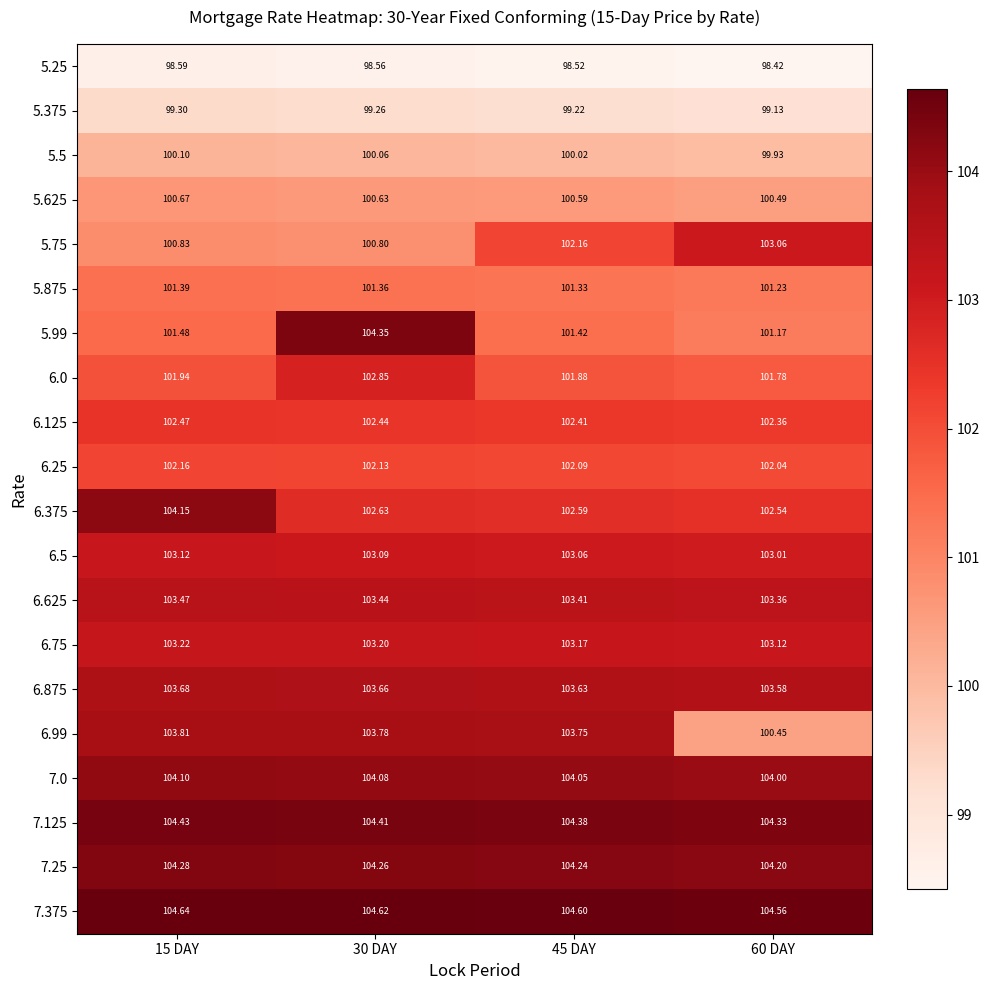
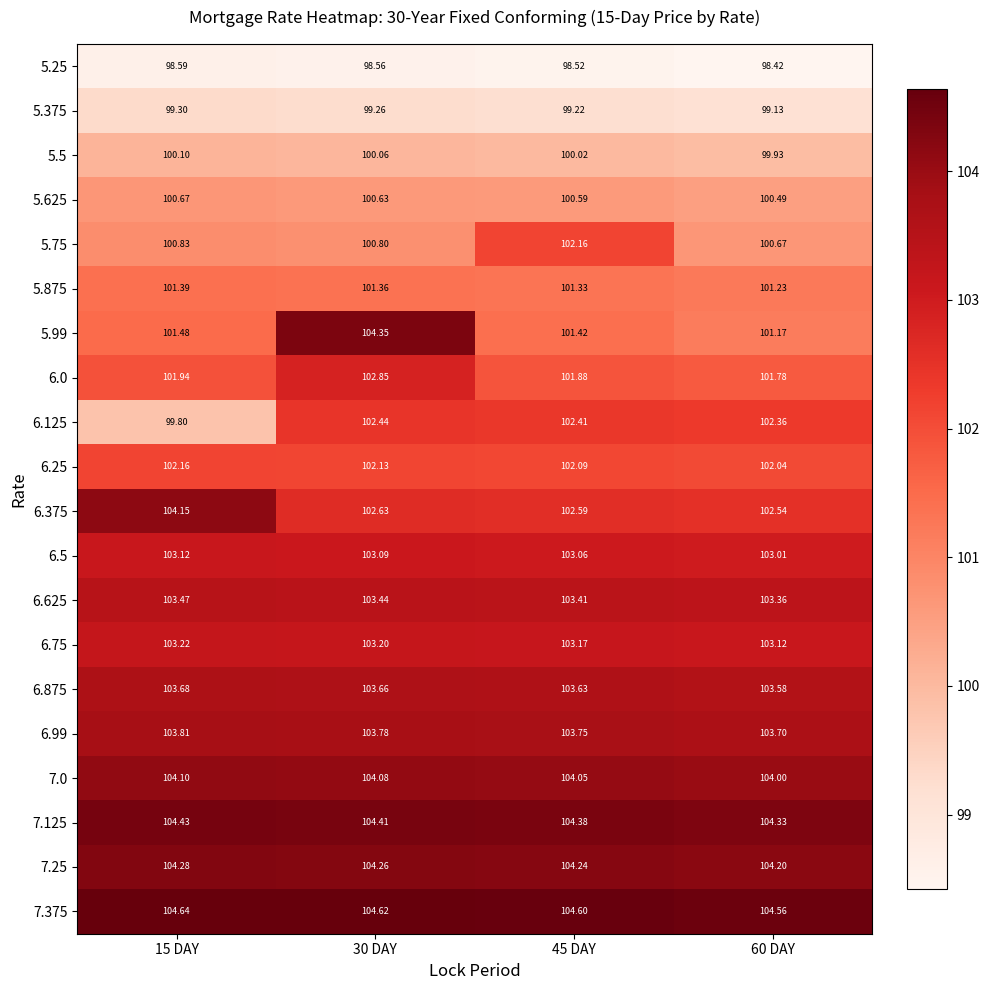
  {
    "5.25": {
      "15 DAY": 98.59,
      "30 DAY": 98.56,
      "45 DAY": 98.52,
      "60 DAY": 98.42
    },
    "5.375": {
      "15 DAY": 99.30,
      "30 DAY": 99.26,
      "45 DAY": 99.22,
      "60 DAY": 99.13
    },
    "5.5": {
      "15 DAY": 100.10,
      "30 DAY": 100.06,
      "45 DAY": 100.02,
      "60 DAY": 99.93
    },
    "5.625": {
      "15 DAY": 100.67,
      "30 DAY": 100.63,
      "45 DAY": 100.59,
      "60 DAY": 100.49
    },
    "5.75": {
      "15 DAY": 100.83,
      "30 DAY": 100.80,
      "45 DAY": 102.16,
-     "60 DAY": 103.06
+     "60 DAY": 100.67
    },
    "5.875": {
      "15 DAY": 101.39,
      "30 DAY": 101.36,
      "45 DAY": 101.33,
      "60 DAY": 101.23
    },
    "5.99": {
      "15 DAY": 101.48,
      "30 DAY": 104.35,
      "45 DAY": 101.42,
      "60 DAY": 101.17
    },
    "6.0": {
      "15 DAY": 101.94,
      "30 DAY": 102.85,
      "45 DAY": 101.88,
      "60 DAY": 101.78
    },
    "6.125": {
-     "15 DAY": 102.47,
+     "15 DAY": 99.80,
      "30 DAY": 102.44,
      "45 DAY": 102.41,
      "60 DAY": 102.36
    },
    "6.25": {
      "15 DAY": 102.16,
      "30 DAY": 102.13,
      "45 DAY": 102.09,
      "60 DAY": 102.04
    },
    "6.375": {
      "15 DAY": 104.15,
      "30 DAY": 102.63,
      "45 DAY": 102.59,
      "60 DAY": 102.54
    },
    "6.5": {
      "15 DAY": 103.12,
      "30 DAY": 103.09,
      "45 DAY": 103.06,
      "60 DAY": 103.01
    },
    "6.625": {
      "15 DAY": 103.47,
      "30 DAY": 103.44,
      "45 DAY": 103.41,
      "60 DAY": 103.36
    },
    "6.75": {
      "15 DAY": 103.22,
      "30 DAY": 103.20,
      "45 DAY": 103.17,
      "60 DAY": 103.12
    },
    "6.875": {
      "15 DAY": 103.68,
      "30 DAY": 103.66,
      "45 DAY": 103.63,
      "60 DAY": 103.58
    },
    "6.99": {
      "15 DAY": 103.81,
      "30 DAY": 103.78,
      "45 DAY": 103.75,
-     "60 DAY": 100.45
+     "60 DAY": 103.70
    },
    "7.0": {
      "15 DAY": 104.10,
      "30 DAY": 104.08,
      "45 DAY": 104.05,
      "60 DAY": 104.00
    },
    "7.125": {
      "15 DAY": 104.43,
      "30 DAY": 104.41,
      "45 DAY": 104.38,
      "60 DAY": 104.33
    },
    "7.25": {
      "15 DAY": 104.28,
      "30 DAY": 104.26,
      "45 DAY": 104.24,
      "60 DAY": 104.20
    },
    "7.375": {
      "15 DAY": 104.64,
      "30 DAY": 104.62,
      "45 DAY": 104.60,
      "60 DAY": 104.56
    }
  }
